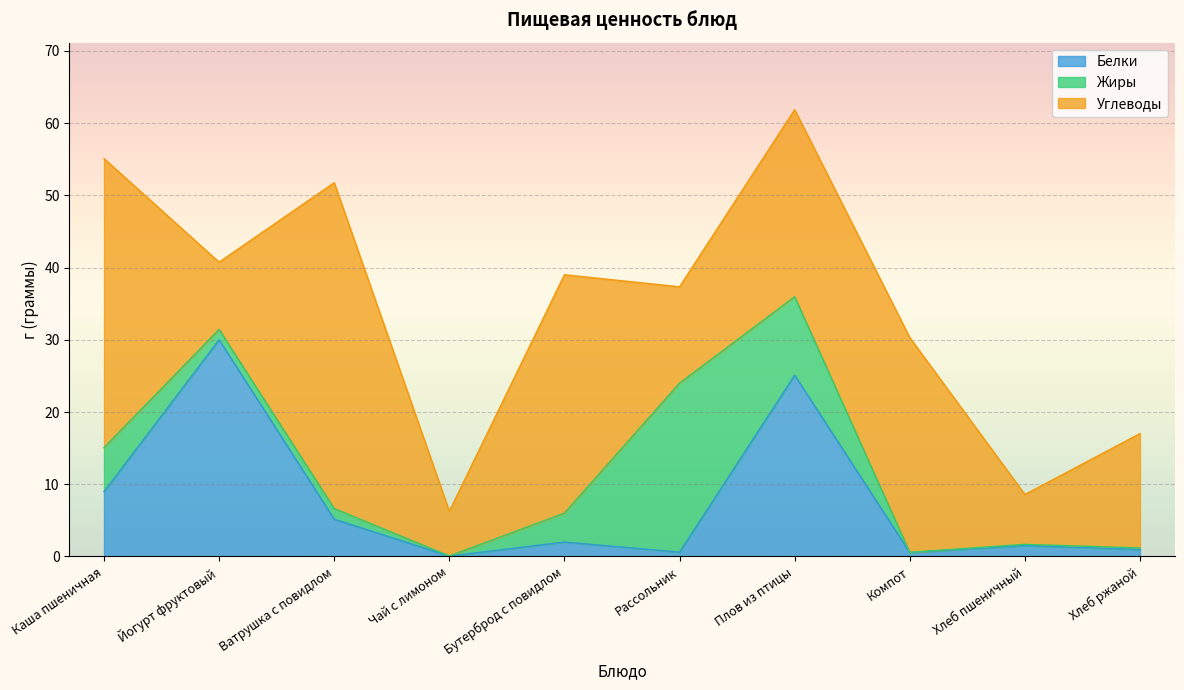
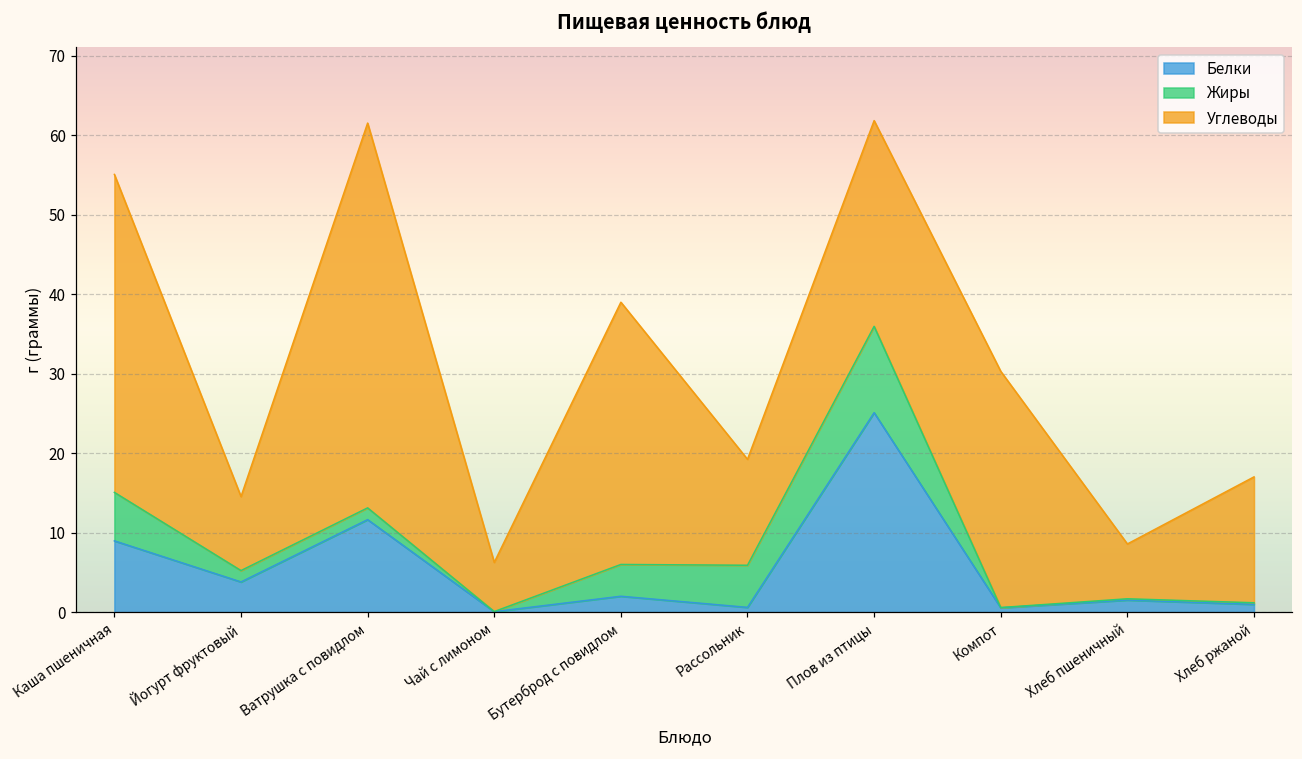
  {
    "Белки": {
      "Каша пшеничная": 9,
-     "Йогурт фруктовый": 30,
-     "Ватрушка с повидлом": 5,
+     "Йогурт фруктовый": 4,
+     "Ватрушка с повидлом": 12,
      "Бутерброд с повидлом": 2,
      "Рассольник": 1,
      "Плов из птицы": 25
    },
    "Жиры": {
      "Каша пшеничная": 6,
      "Йогурт фруктовый": 1,
      "Ватрушка с повидлом": 1,
      "Бутерброд с повидлом": 4,
-     "Рассольник": 23,
+     "Рассольник": 5,
      "Плов из птицы": 11
    },
    "Углеводы": {
      "Каша пшеничная": 40,
      "Йогурт фруктовый": 9,
-     "Ватрушка с повидлом": 45,
+     "Ватрушка с повидлом": 48,
      "Чай с лимоном": 6,
      "Бутерброд с повидлом": 33,
      "Рассольник": 13,
      "Плов из птицы": 26,
      "Компот": 30,
      "Хлеб пшеничный": 7,
      "Хлеб ржаной": 16
    }
  }
